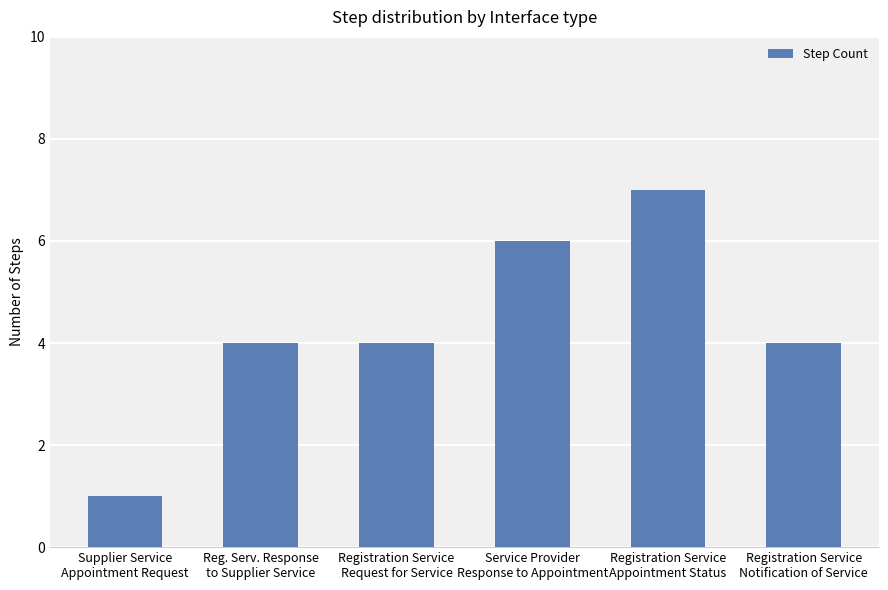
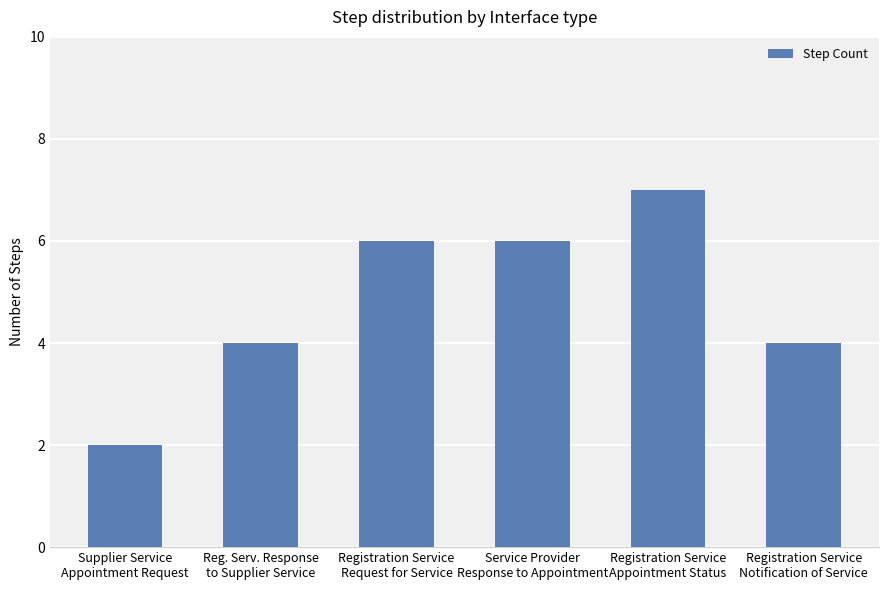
  {
-   "Supplier Service Appointment Request": 1,
+   "Supplier Service Appointment Request": 2,
    "Reg. Serv. Response to Supplier Service": 4,
-   "Registration Service Request for Service": 4,
+   "Registration Service Request for Service": 6,
    "Service Provider Response to Appointment": 6,
    "Registration Service Appointment Status": 7,
    "Registration Service Notification of Service": 4
  }
